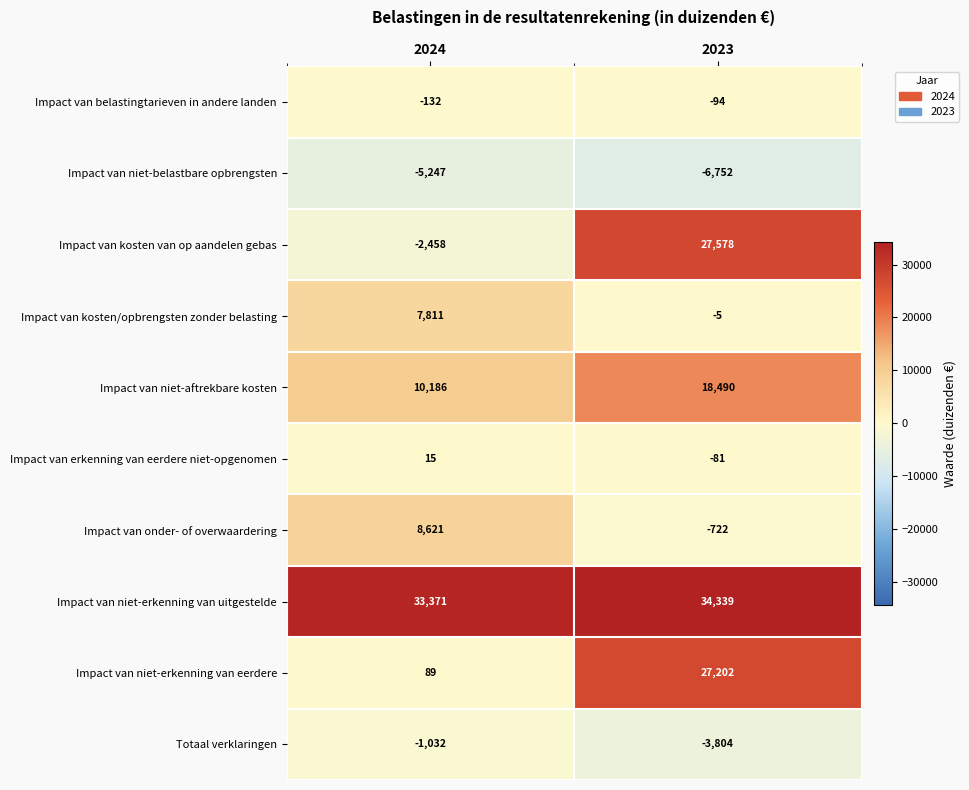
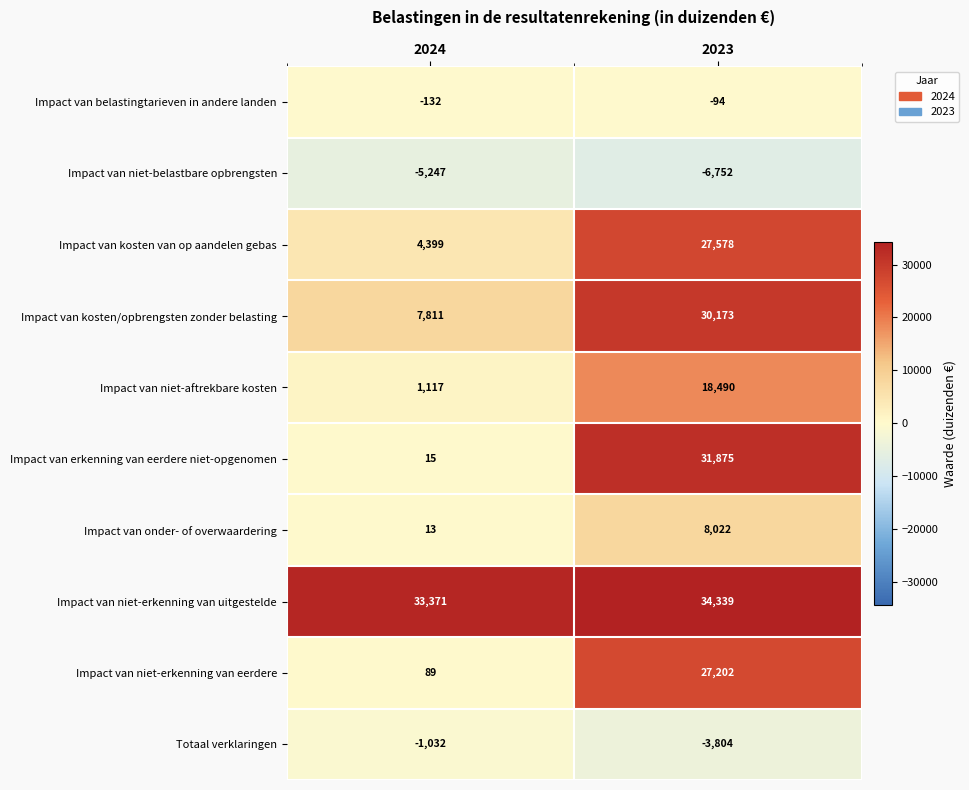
  {
    "Impact van belastingtarieven in andere landen": {
      "2024": "-132",
      "2023": "-94"
    },
    "Impact van niet-belastbare opbrengsten": {
      "2024": "-5,247",
      "2023": "-6,752"
    },
    "Impact van kosten van op aandelen gebas": {
-     "2024": "-2,458",
+     "2024": "4,399",
      "2023": "27,578"
    },
    "Impact van kosten/opbrengsten zonder belasting": {
      "2024": "7,811",
-     "2023": "-5"
+     "2023": "30,173"
    },
    "Impact van niet-aftrekbare kosten": {
-     "2024": "10,186",
+     "2024": "1,117",
      "2023": "18,490"
    },
    "Impact van erkenning van eerdere niet-opgenomen": {
      "2024": "15",
-     "2023": "-81"
+     "2023": "31,875"
    },
    "Impact van onder- of overwaardering": {
-     "2024": "8,621",
-     "2023": "-722"
+     "2024": "13",
+     "2023": "8,022"
    },
    "Impact van niet-erkenning van uitgestelde": {
      "2024": "33,371",
      "2023": "34,339"
    },
    "Impact van niet-erkenning van eerdere": {
      "2024": "89",
      "2023": "27,202"
    },
    "Totaal verklaringen": {
      "2024": "-1,032",
      "2023": "-3,804"
    }
  }
